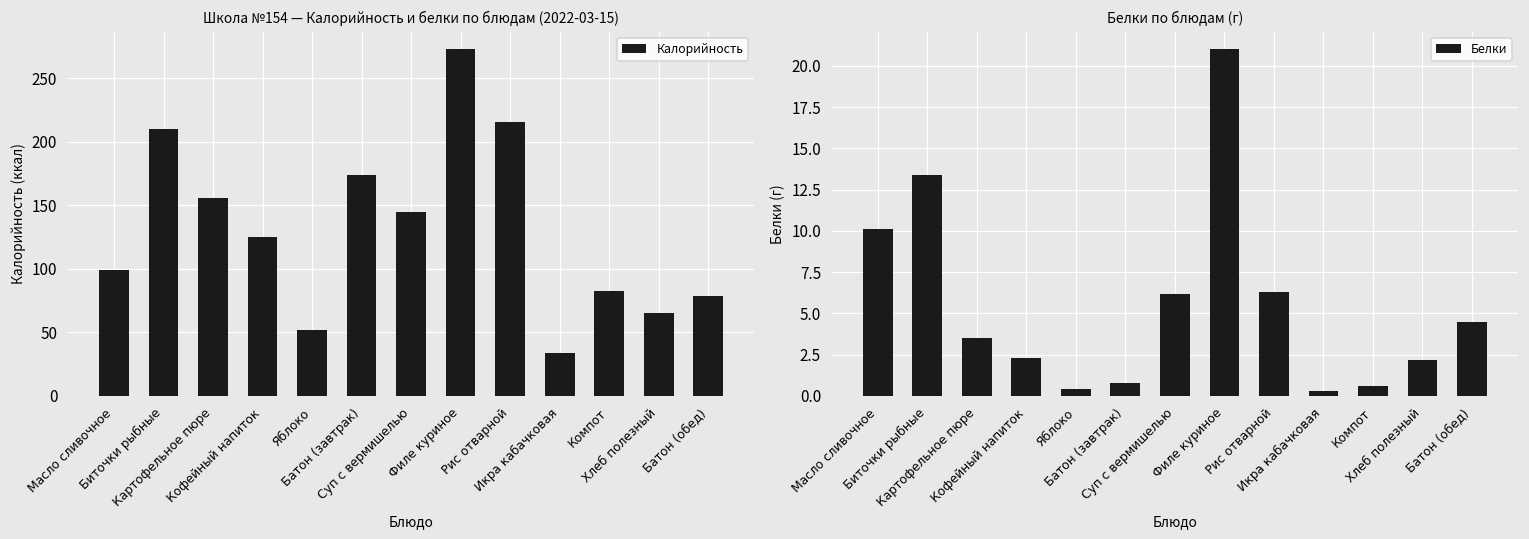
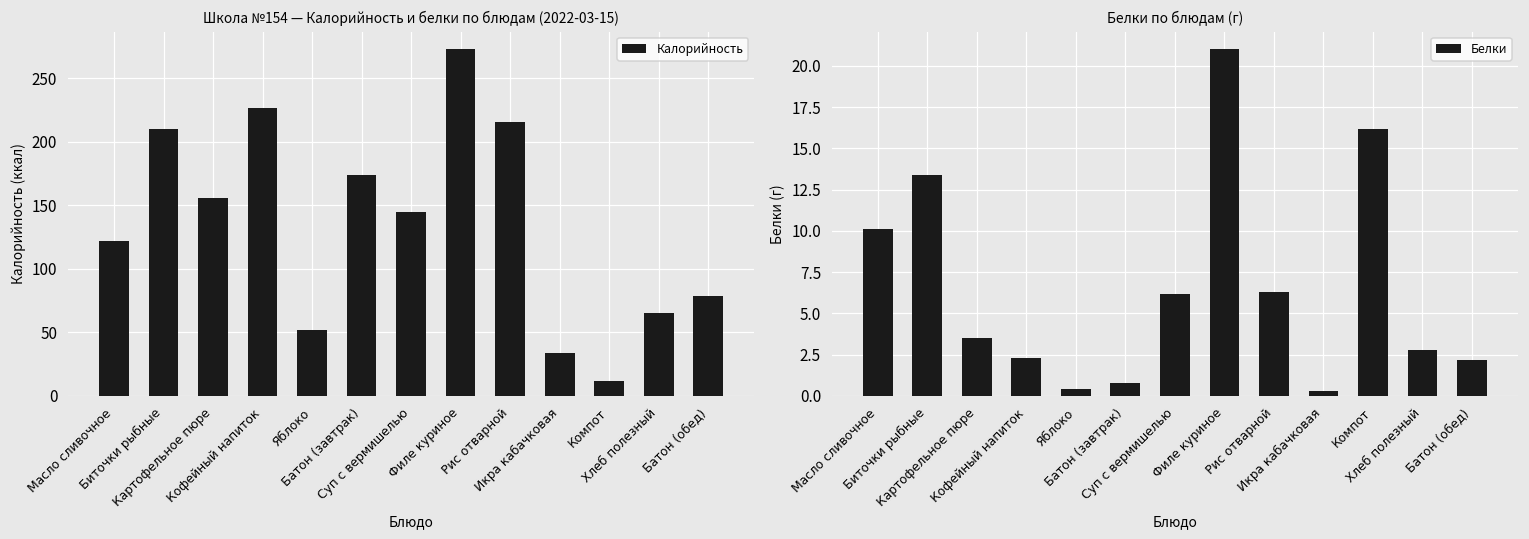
  {
    "Школа №154 — Калорийность и белки по блюдам (2022-03-15)": {
-     "Масло сливочное": 99,
+     "Масло сливочное": 122,
      "Биточки рыбные": 210,
      "Картофельное пюре": 156,
-     "Кофейный напиток": 125,
+     "Кофейный напиток": 227,
      "Яблоко": 52,
      "Батон (завтрак)": 174,
      "Суп с вермишелью": 145,
      "Филе куриное": 273,
      "Рис отварной": 216,
      "Икра кабачковая": 34,
-     "Компот": 83,
+     "Компот": 12,
      "Хлеб полезный": 65,
      "Батон (обед)": 78
    },
    "Белки по блюдам (г)": {
      "Масло сливочное": 10.1,
      "Биточки рыбные": 13.4,
      "Картофельное пюре": 3.5,
      "Кофейный напиток": 2.3,
      "Яблоко": 0.4,
      "Батон (завтрак)": 0.8,
      "Суп с вермишелью": 6.2,
      "Филе куриное": 21.0,
      "Рис отварной": 6.3,
      "Икра кабачковая": 0.3,
-     "Компот": 0.6,
-     "Хлеб полезный": 2.2,
-     "Батон (обед)": 4.5
+     "Компот": 16.2,
+     "Хлеб полезный": 2.8,
+     "Батон (обед)": 2.2
    }
  }
